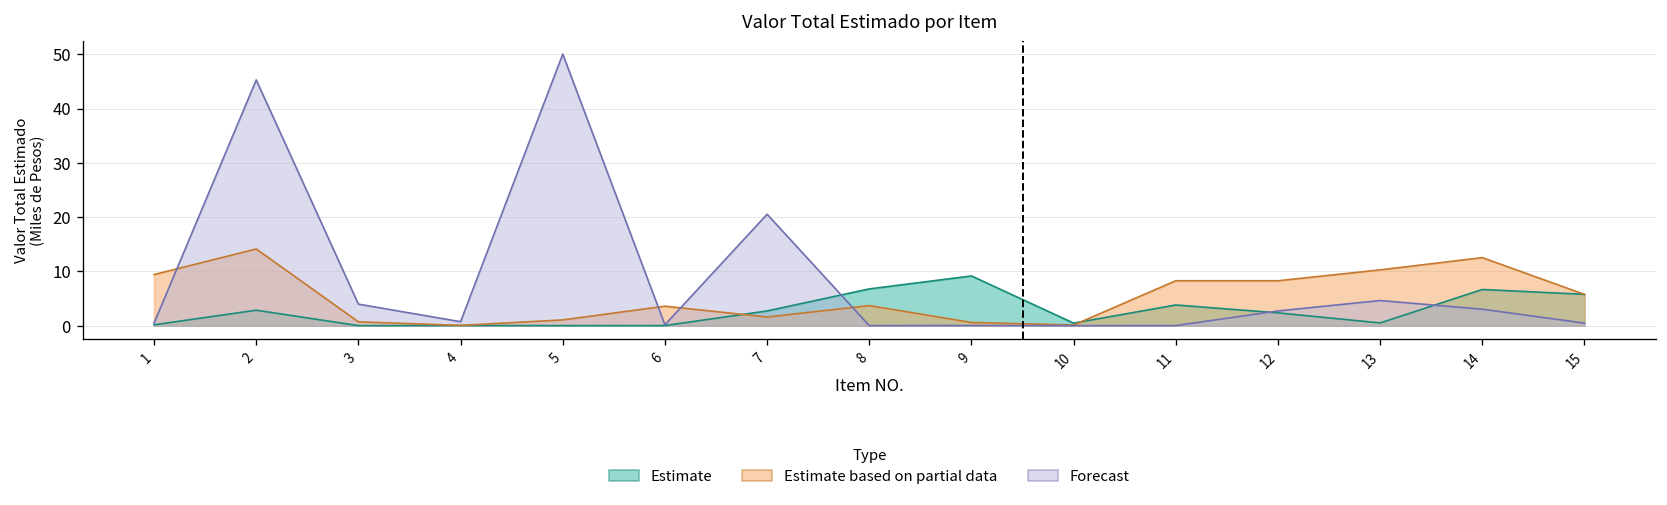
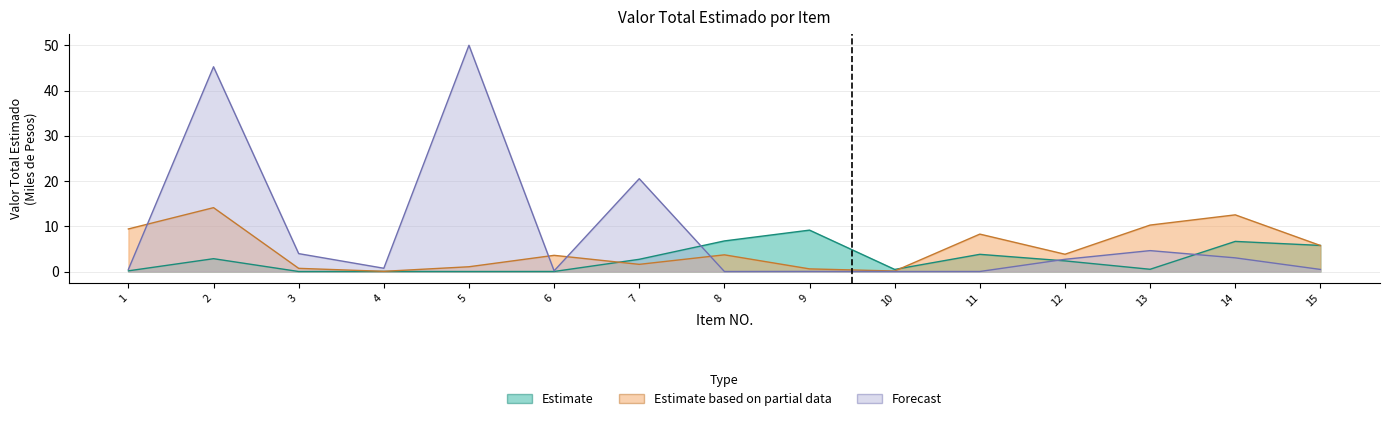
  {
    "Estimate": {
      "2": 3,
      "3": 0,
      "5": 0,
      "7": 3,
      "8": 7,
      "9": 9,
      "11": 4,
      "13": 1,
      "14": 7
    },
    "Estimate based on partial data": {
      "1": 9,
      "2": 14,
      "3": 1,
      "5": 1,
      "6": 4,
      "7": 2,
      "8": 4,
      "9": 1,
      "11": 8,
-     "12": 8,
+     "12": 4,
      "13": 10,
      "14": 13
    },
    "Forecast": {
      "2": 45,
      "3": 4,
      "4": 1,
      "5": 50,
      "7": 21,
      "8": 0,
      "9": 0,
      "11": 0,
      "13": 5,
      "14": 3,
      "15": 0
    }
  }
